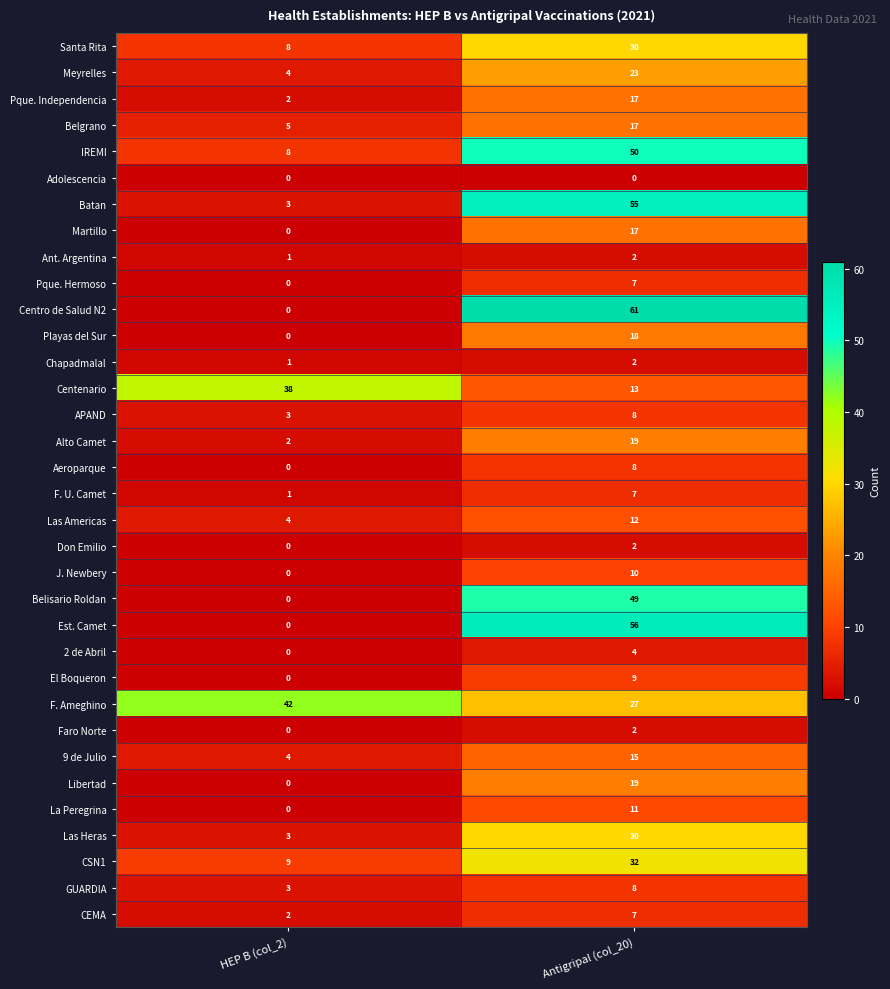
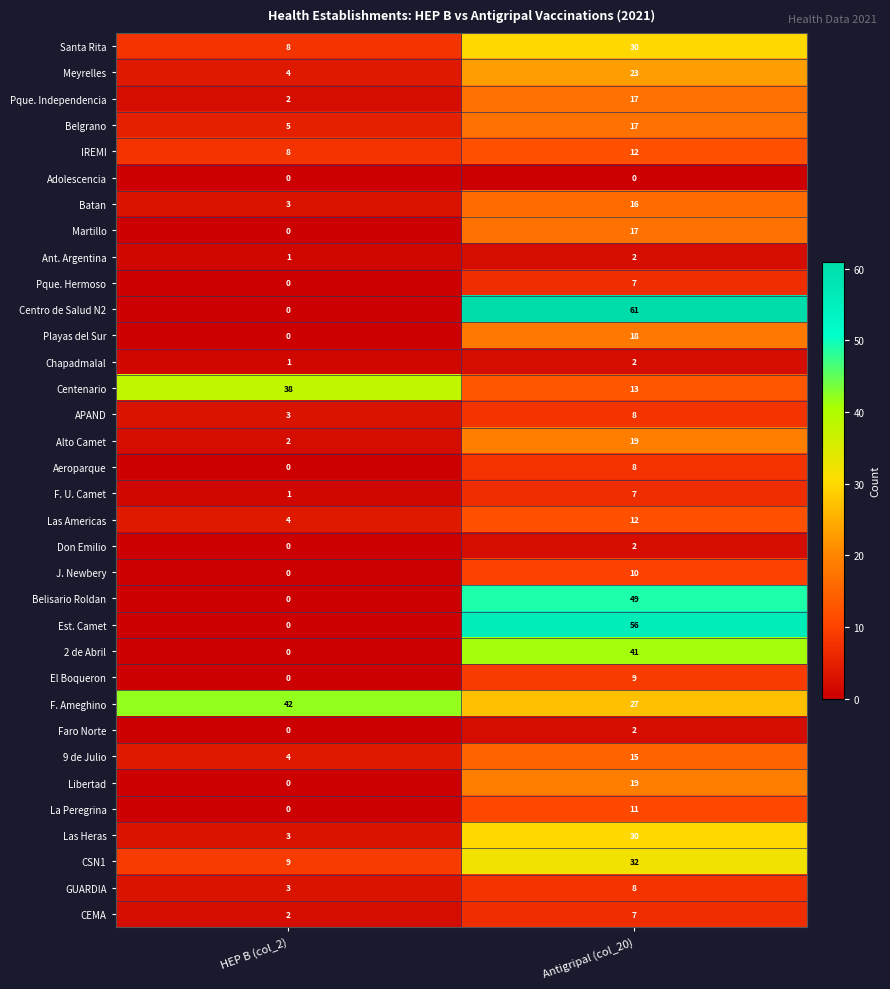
  {
    "Santa Rita": {
      "HEP B (col_2)": 8,
      "Antigripal (col_20)": 30
    },
    "Meyrelles": {
      "HEP B (col_2)": 4,
      "Antigripal (col_20)": 23
    },
    "Pque. Independencia": {
      "HEP B (col_2)": 2,
      "Antigripal (col_20)": 17
    },
    "Belgrano": {
      "HEP B (col_2)": 5,
      "Antigripal (col_20)": 17
    },
    "IREMI": {
      "HEP B (col_2)": 8,
-     "Antigripal (col_20)": 50
+     "Antigripal (col_20)": 12
    },
    "Adolescencia": {
      "HEP B (col_2)": 0,
      "Antigripal (col_20)": 0
    },
    "Batan": {
      "HEP B (col_2)": 3,
-     "Antigripal (col_20)": 55
+     "Antigripal (col_20)": 16
    },
    "Martillo": {
      "HEP B (col_2)": 0,
      "Antigripal (col_20)": 17
    },
    "Ant. Argentina": {
      "HEP B (col_2)": 1,
      "Antigripal (col_20)": 2
    },
    "Pque. Hermoso": {
      "HEP B (col_2)": 0,
      "Antigripal (col_20)": 7
    },
    "Centro de Salud N2": {
      "HEP B (col_2)": 0,
      "Antigripal (col_20)": 61
    },
    "Playas del Sur": {
      "HEP B (col_2)": 0,
      "Antigripal (col_20)": 18
    },
    "Chapadmalal": {
      "HEP B (col_2)": 1,
      "Antigripal (col_20)": 2
    },
    "Centenario": {
      "HEP B (col_2)": 38,
      "Antigripal (col_20)": 13
    },
    "APAND": {
      "HEP B (col_2)": 3,
      "Antigripal (col_20)": 8
    },
    "Alto Camet": {
      "HEP B (col_2)": 2,
      "Antigripal (col_20)": 19
    },
    "Aeroparque": {
      "HEP B (col_2)": 0,
      "Antigripal (col_20)": 8
    },
    "F. U. Camet": {
      "HEP B (col_2)": 1,
      "Antigripal (col_20)": 7
    },
    "Las Americas": {
      "HEP B (col_2)": 4,
      "Antigripal (col_20)": 12
    },
    "Don Emilio": {
      "HEP B (col_2)": 0,
      "Antigripal (col_20)": 2
    },
    "J. Newbery": {
      "HEP B (col_2)": 0,
      "Antigripal (col_20)": 10
    },
    "Belisario Roldan": {
      "HEP B (col_2)": 0,
      "Antigripal (col_20)": 49
    },
    "Est. Camet": {
      "HEP B (col_2)": 0,
      "Antigripal (col_20)": 56
    },
    "2 de Abril": {
      "HEP B (col_2)": 0,
-     "Antigripal (col_20)": 4
+     "Antigripal (col_20)": 41
    },
    "El Boqueron": {
      "HEP B (col_2)": 0,
      "Antigripal (col_20)": 9
    },
    "F. Ameghino": {
      "HEP B (col_2)": 42,
      "Antigripal (col_20)": 27
    },
    "Faro Norte": {
      "HEP B (col_2)": 0,
      "Antigripal (col_20)": 2
    },
    "9 de Julio": {
      "HEP B (col_2)": 4,
      "Antigripal (col_20)": 15
    },
    "Libertad": {
      "HEP B (col_2)": 0,
      "Antigripal (col_20)": 19
    },
    "La Peregrina": {
      "HEP B (col_2)": 0,
      "Antigripal (col_20)": 11
    },
    "Las Heras": {
      "HEP B (col_2)": 3,
      "Antigripal (col_20)": 30
    },
    "CSN1": {
      "HEP B (col_2)": 9,
      "Antigripal (col_20)": 32
    },
    "GUARDIA": {
      "HEP B (col_2)": 3,
      "Antigripal (col_20)": 8
    },
    "CEMA": {
      "HEP B (col_2)": 2,
      "Antigripal (col_20)": 7
    }
  }
